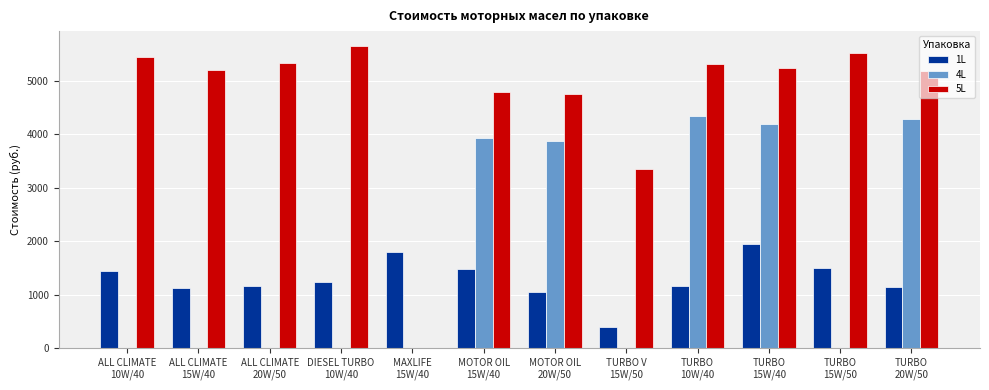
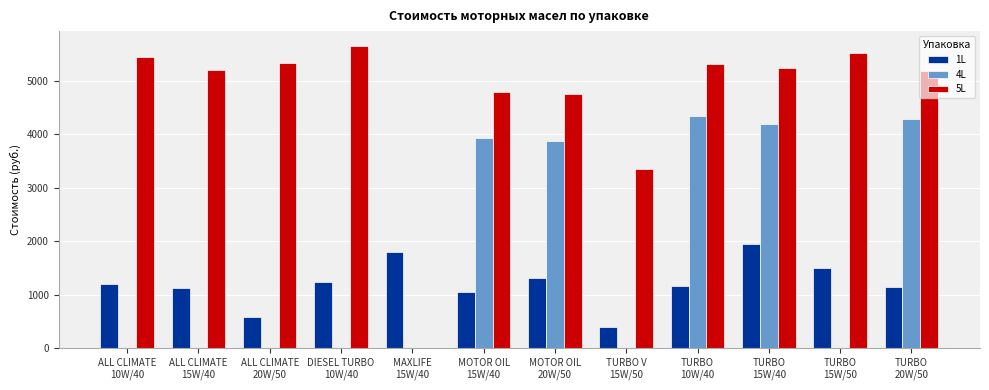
  {
    "1L": {
-     "ALL CLIMATE 10W/40": 1400,
+     "ALL CLIMATE 10W/40": 1200,
      "ALL CLIMATE 15W/40": 1100,
-     "ALL CLIMATE 20W/50": 1200,
+     "ALL CLIMATE 20W/50": 600,
      "DIESEL TURBO 10W/40": 1200,
      "MAXLIFE 15W/40": 1800,
-     "MOTOR OIL 15W/40": 1500,
-     "MOTOR OIL 20W/50": 1100,
+     "MOTOR OIL 15W/40": 1100,
+     "MOTOR OIL 20W/50": 1300,
      "TURBO V 15W/50": 400,
      "TURBO 10W/40": 1200,
      "TURBO 15W/40": 1900,
      "TURBO 15W/50": 1500,
      "TURBO 20W/50": 1200
    },
    "4L": {
      "MOTOR OIL 15W/40": 3900,
      "MOTOR OIL 20W/50": 3900,
      "TURBO 10W/40": 4400,
      "TURBO 15W/40": 4200,
      "TURBO 20W/50": 4300
    }
  }
